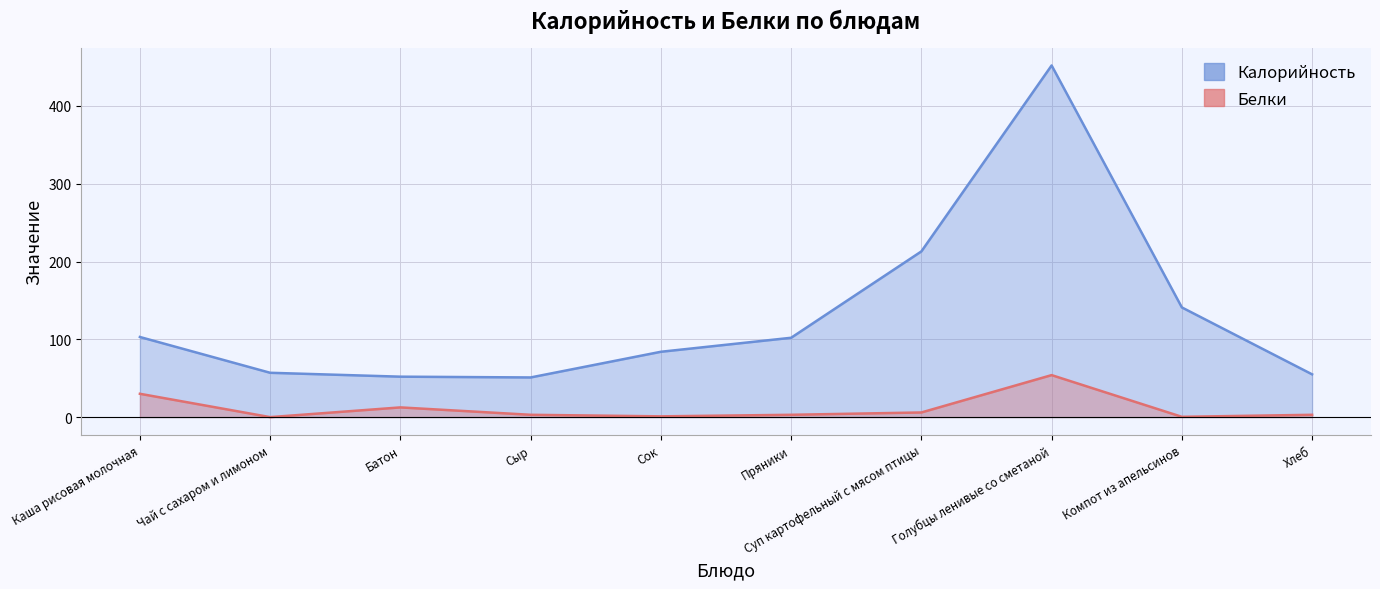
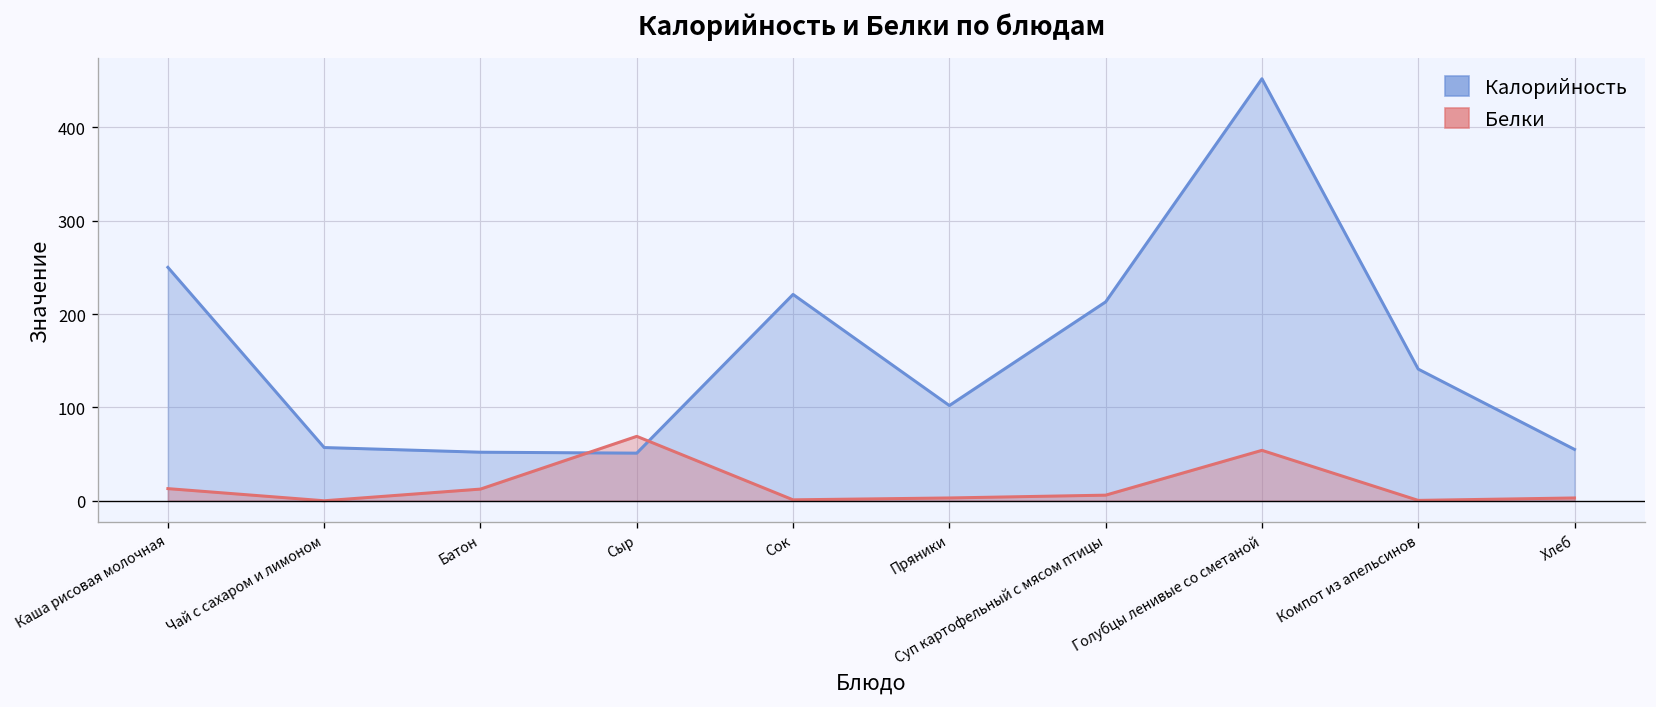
  {
    "Калорийность": {
-     "Каша рисовая молочная": 100,
+     "Каша рисовая молочная": 250,
      "Чай с сахаром и лимоном": 60,
      "Батон": 50,
      "Сыр": 50,
-     "Сок": 80,
+     "Сок": 220,
      "Пряники": 100,
      "Суп картофельный с мясом птицы": 210,
      "Голубцы ленивые со сметаной": 450,
      "Компот из апельсинов": 140,
      "Хлеб": 60
    },
    "Белки": {
-     "Каша рисовая молочная": 30,
+     "Каша рисовая молочная": 10,
      "Чай с сахаром и лимоном": 0,
      "Батон": 10,
-     "Сыр": 0,
+     "Сыр": 70,
      "Сок": 0,
      "Пряники": 0,
      "Суп картофельный с мясом птицы": 10,
      "Голубцы ленивые со сметаной": 50,
      "Компот из апельсинов": 0,
      "Хлеб": 0
    }
  }
